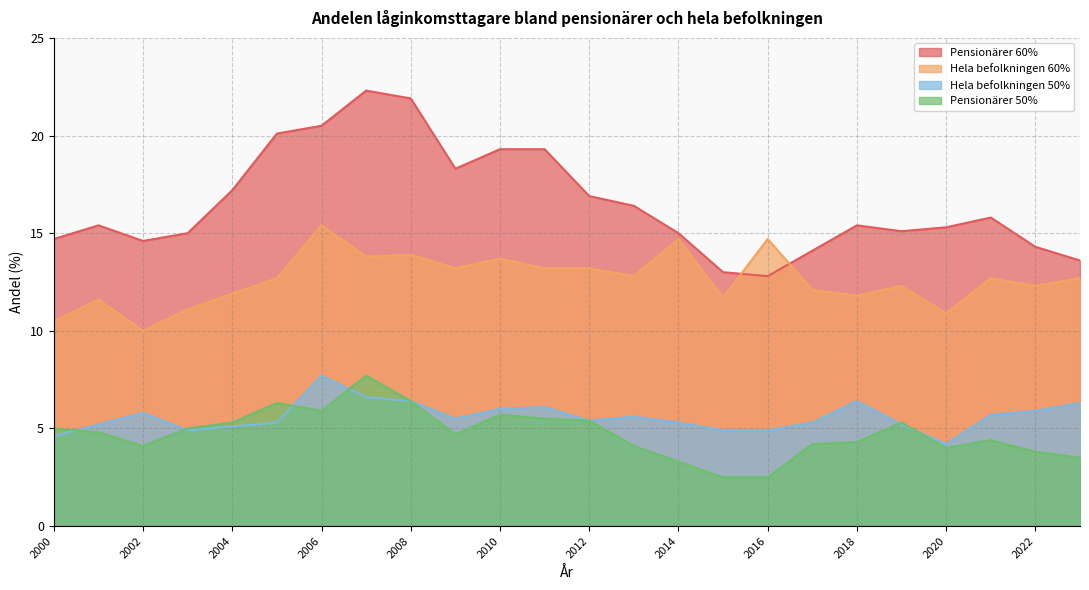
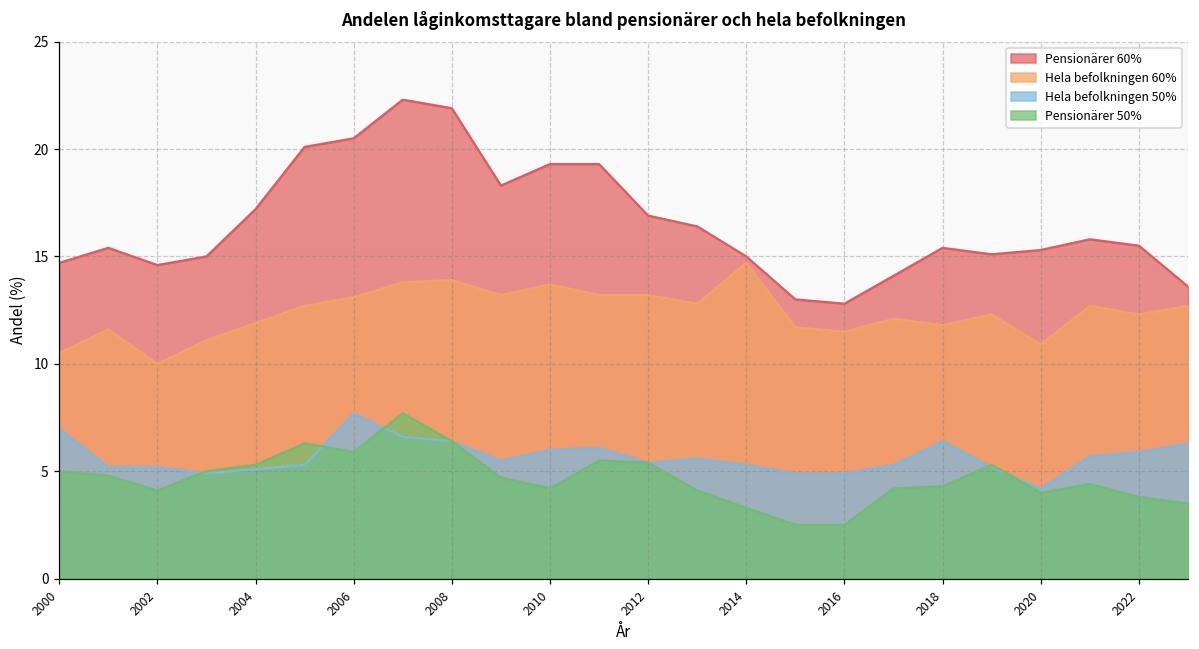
  {
    "Pensionärer 60%": {
      "2000": 14.7,
      "2002": 14.6,
      "2004": 17.2,
      "2006": 20.5,
      "2008": 21.9,
      "2010": 19.3,
      "2012": 16.9,
      "2014": 15.0,
      "2016": 12.8,
      "2018": 15.4,
      "2020": 15.3,
-     "2022": 14.3
+     "2022": 15.5
    },
    "Hela befolkningen 60%": {
      "2000": 10.5,
      "2002": 10.0,
      "2004": 11.9,
-     "2006": 15.4,
+     "2006": 13.1,
      "2008": 13.9,
      "2010": 13.7,
      "2012": 13.2,
      "2014": 14.7,
-     "2016": 14.7,
+     "2016": 11.5,
      "2018": 11.8,
      "2020": 10.9,
      "2022": 12.3
    },
    "Hela befolkningen 50%": {
-     "2000": 4.6,
-     "2002": 5.8,
+     "2000": 7.0,
+     "2002": 5.2,
      "2004": 5.1,
      "2006": 7.7,
      "2010": 6.0,
      "2014": 5.3,
      "2016": 4.9,
      "2018": 6.4,
      "2020": 4.2,
      "2022": 5.9
    },
    "Pensionärer 50%": {
      "2000": 5.0,
      "2002": 4.1,
      "2004": 5.3,
      "2006": 5.9,
-     "2010": 5.7,
+     "2010": 4.2,
      "2014": 3.3,
      "2016": 2.5,
      "2018": 4.3,
      "2020": 4.0,
      "2022": 3.8
    }
  }
